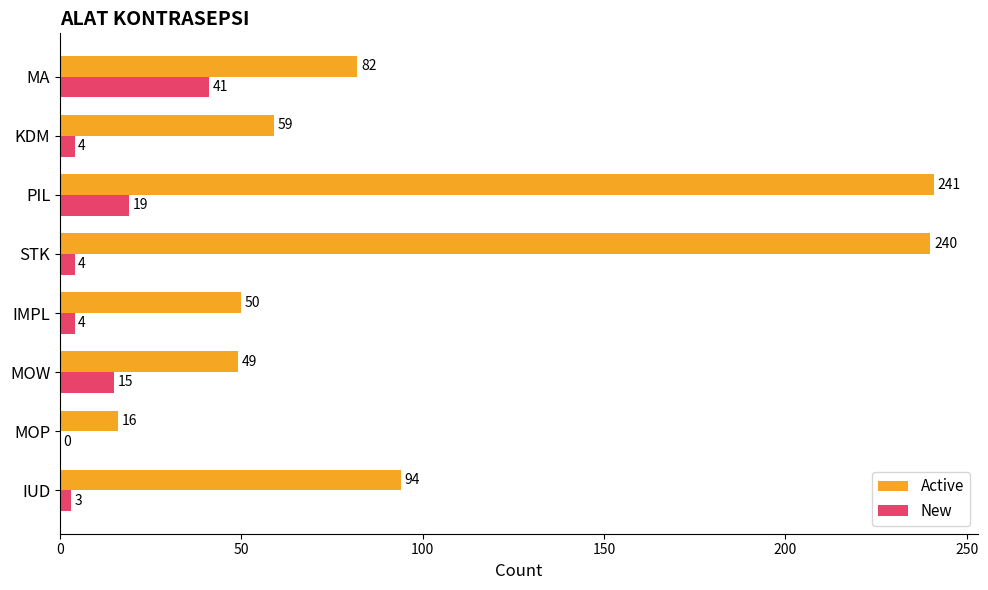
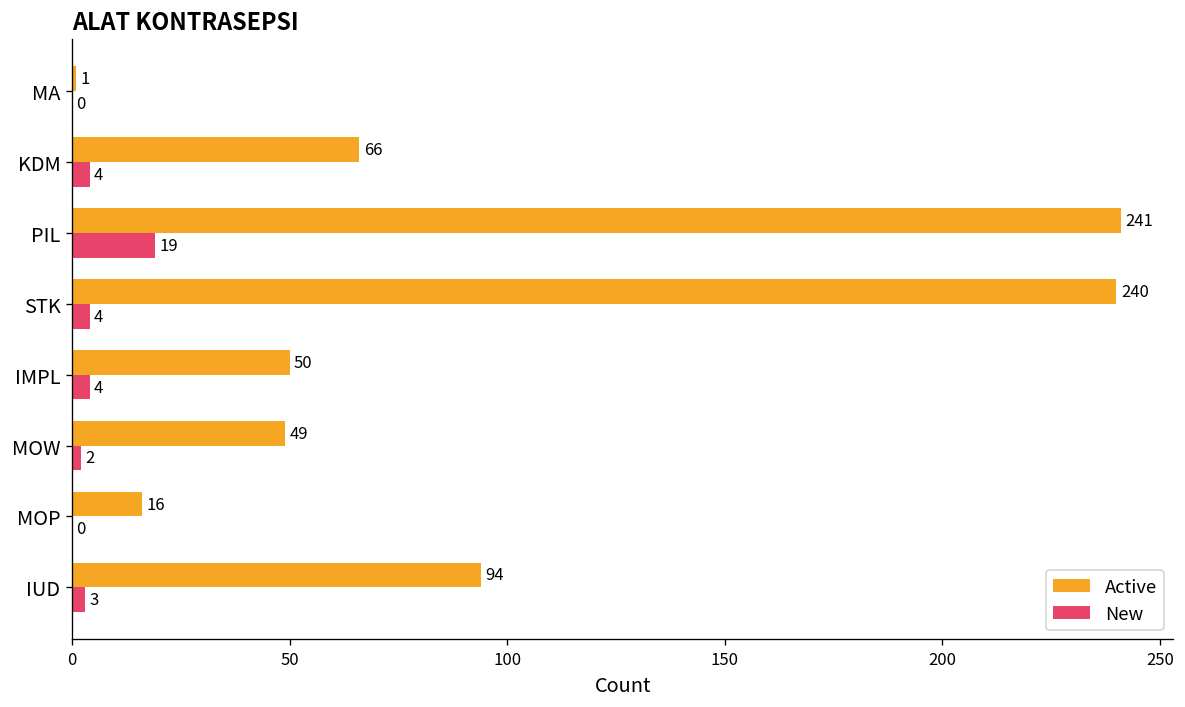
  {
    "Active": {
-     "MA": 82,
-     "KDM": 59,
+     "MA": 1,
+     "KDM": 66,
      "PIL": 241,
      "STK": 240,
      "IMPL": 50,
      "MOW": 49,
      "MOP": 16,
      "IUD": 94
    },
    "New": {
-     "MA": 41,
+     "MA": 0,
      "KDM": 4,
      "PIL": 19,
      "STK": 4,
      "IMPL": 4,
-     "MOW": 15,
+     "MOW": 2,
      "MOP": 0,
      "IUD": 3
    }
  }
